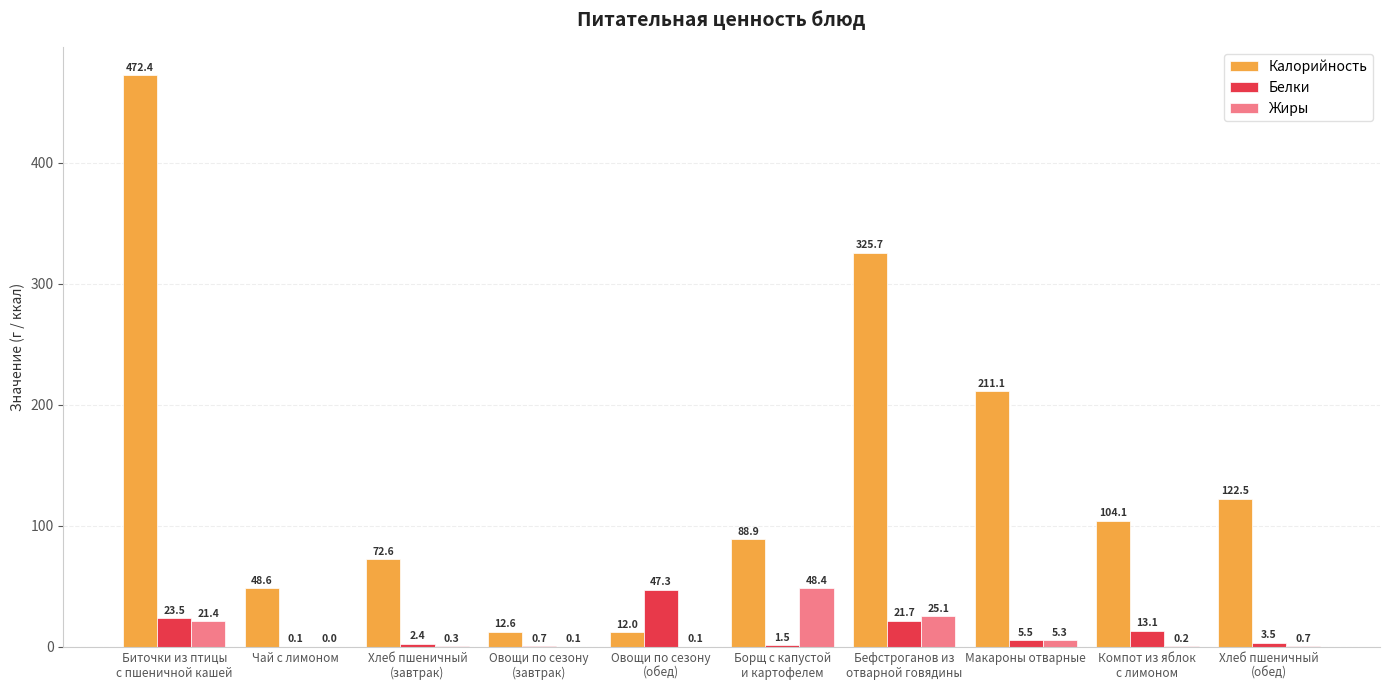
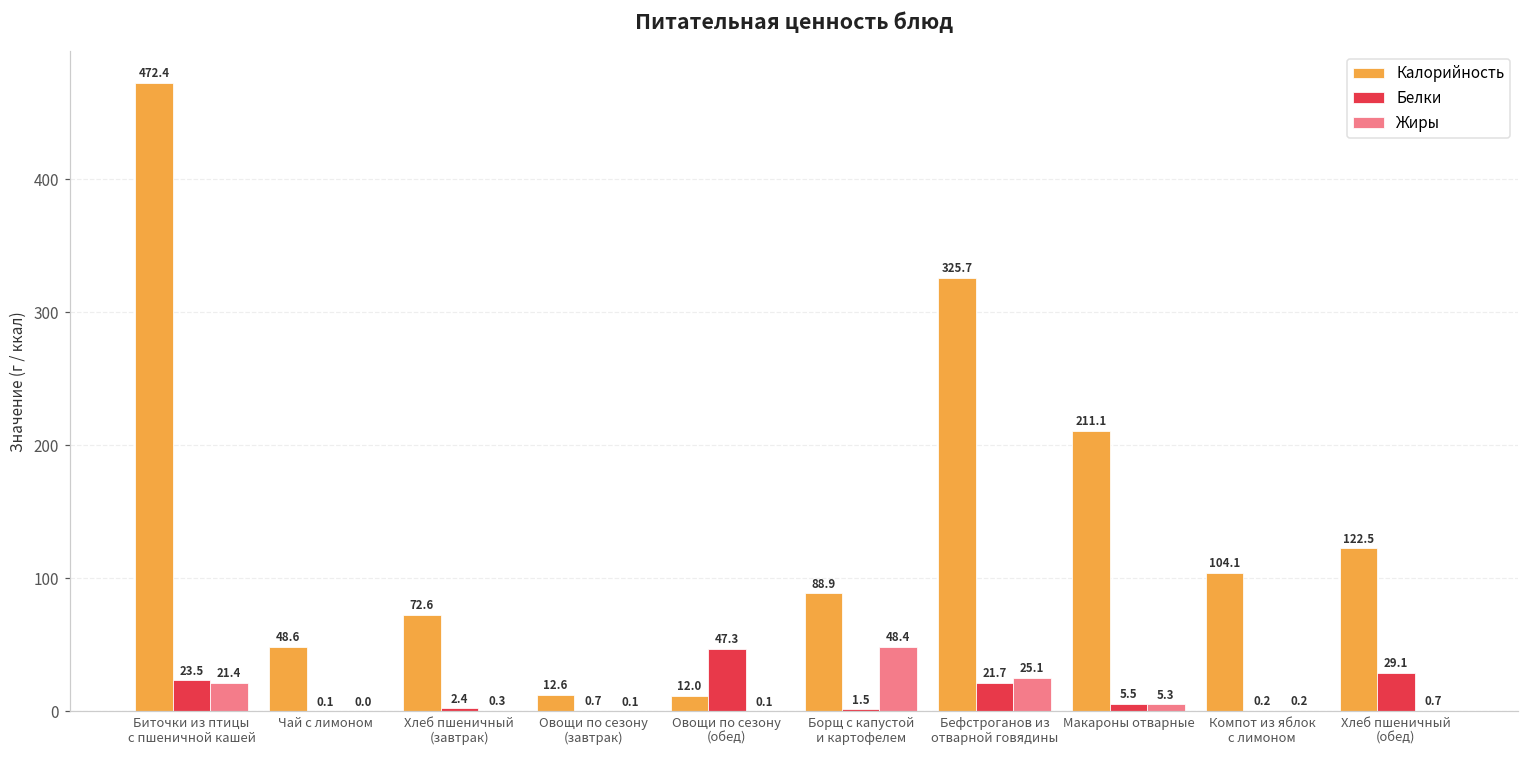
  {
    "Калорийность": {
      "Биточки из птицы с пшеничной кашей": 472.4,
      "Чай с лимоном": 48.6,
      "Хлеб пшеничный (завтрак)": 72.6,
      "Овощи по сезону (завтрак)": 12.6,
      "Овощи по сезону (обед)": 12.0,
      "Борщ с капустой и картофелем": 88.9,
      "Бефстроганов из отварной говядины": 325.7,
      "Макароны отварные": 211.1,
      "Компот из яблок с лимоном": 104.1,
      "Хлеб пшеничный (обед)": 122.5
    },
    "Белки": {
      "Биточки из птицы с пшеничной кашей": 23.5,
      "Чай с лимоном": 0.1,
      "Хлеб пшеничный (завтрак)": 2.4,
      "Овощи по сезону (завтрак)": 0.7,
      "Овощи по сезону (обед)": 47.3,
      "Борщ с капустой и картофелем": 1.5,
      "Бефстроганов из отварной говядины": 21.7,
      "Макароны отварные": 5.5,
-     "Компот из яблок с лимоном": 13.1,
-     "Хлеб пшеничный (обед)": 3.5
+     "Компот из яблок с лимоном": 0.2,
+     "Хлеб пшеничный (обед)": 29.1
    },
    "Жиры": {
      "Биточки из птицы с пшеничной кашей": 21.4,
      "Чай с лимоном": 0.0,
      "Хлеб пшеничный (завтрак)": 0.3,
      "Овощи по сезону (завтрак)": 0.1,
      "Овощи по сезону (обед)": 0.1,
      "Борщ с капустой и картофелем": 48.4,
      "Бефстроганов из отварной говядины": 25.1,
      "Макароны отварные": 5.3,
      "Компот из яблок с лимоном": 0.2,
      "Хлеб пшеничный (обед)": 0.7
    }
  }
